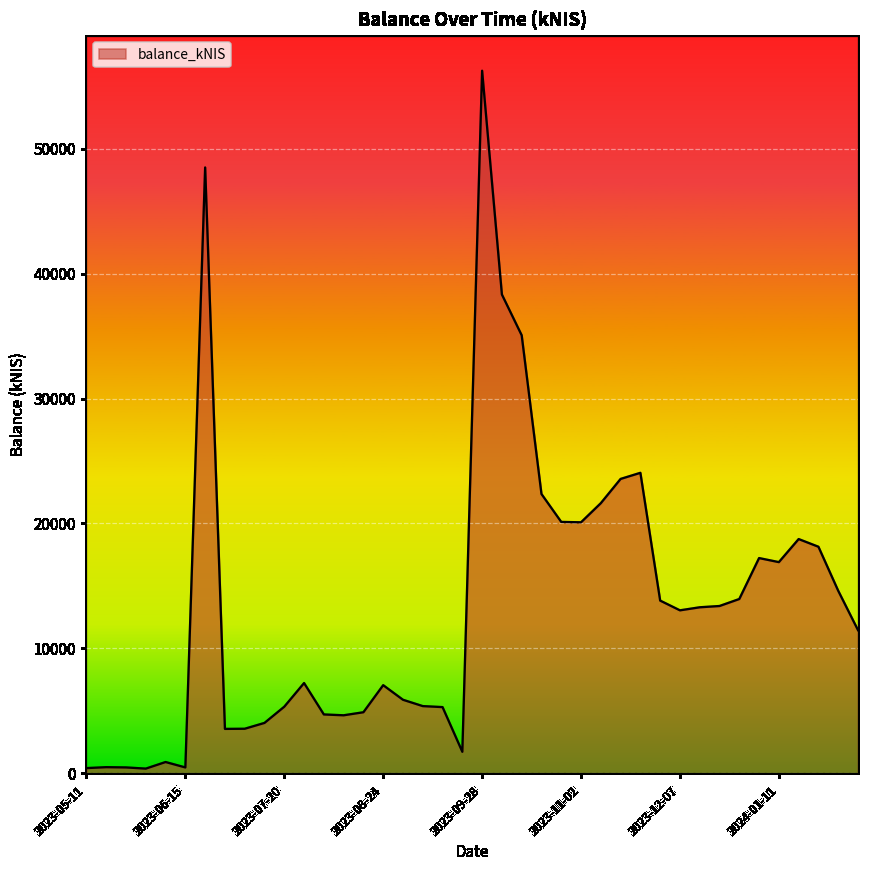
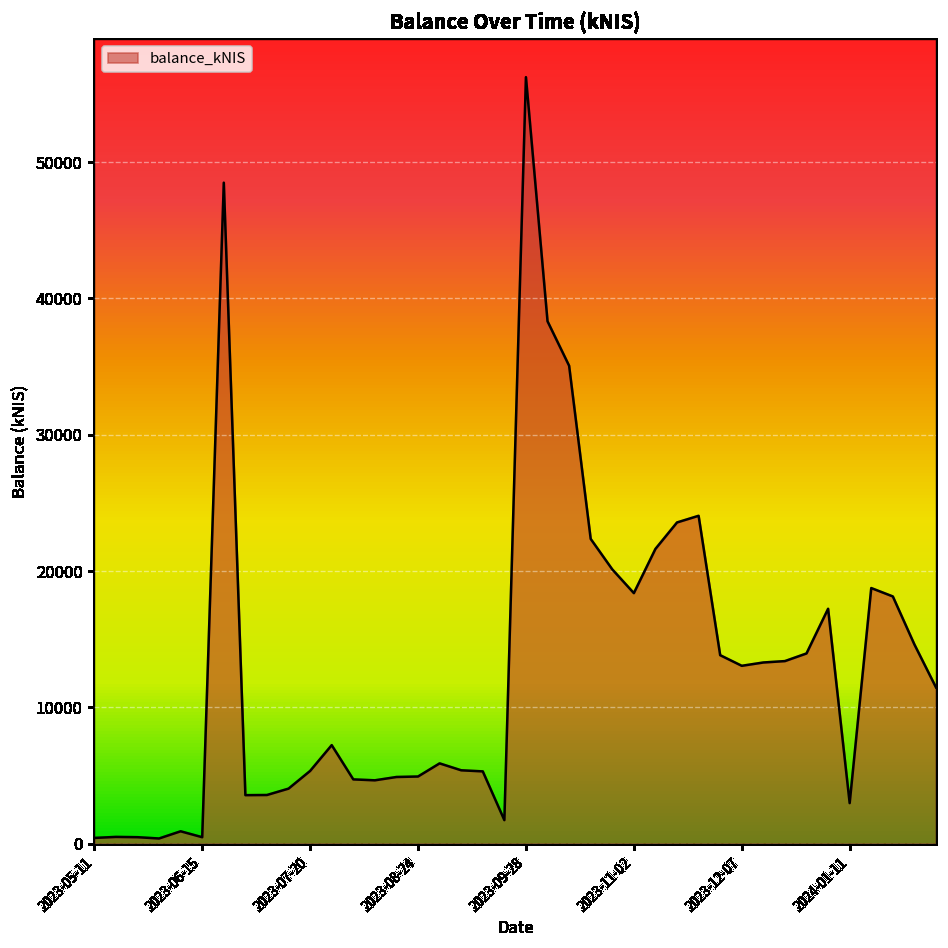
  {
    "2023-05-11": 400,
    "2023-06-15": 500,
    "2023-07-20": 5300,
-   "2023-08-24": 7100,
+   "2023-08-24": 4900,
    "2023-09-28": 56200,
-   "2023-11-02": 20100,
+   "2023-11-02": 18400,
    "2023-12-07": 13100,
-   "2024-01-11": 16900
+   "2024-01-11": 3000
  }
